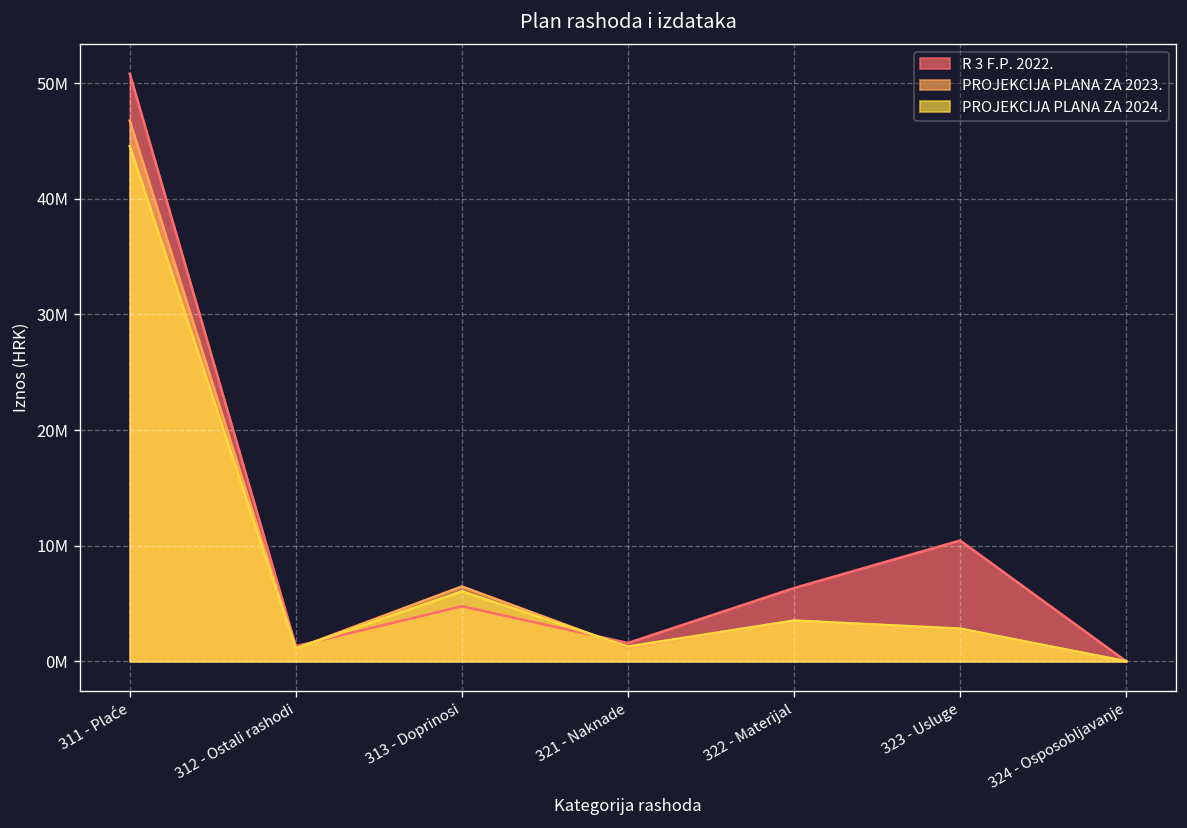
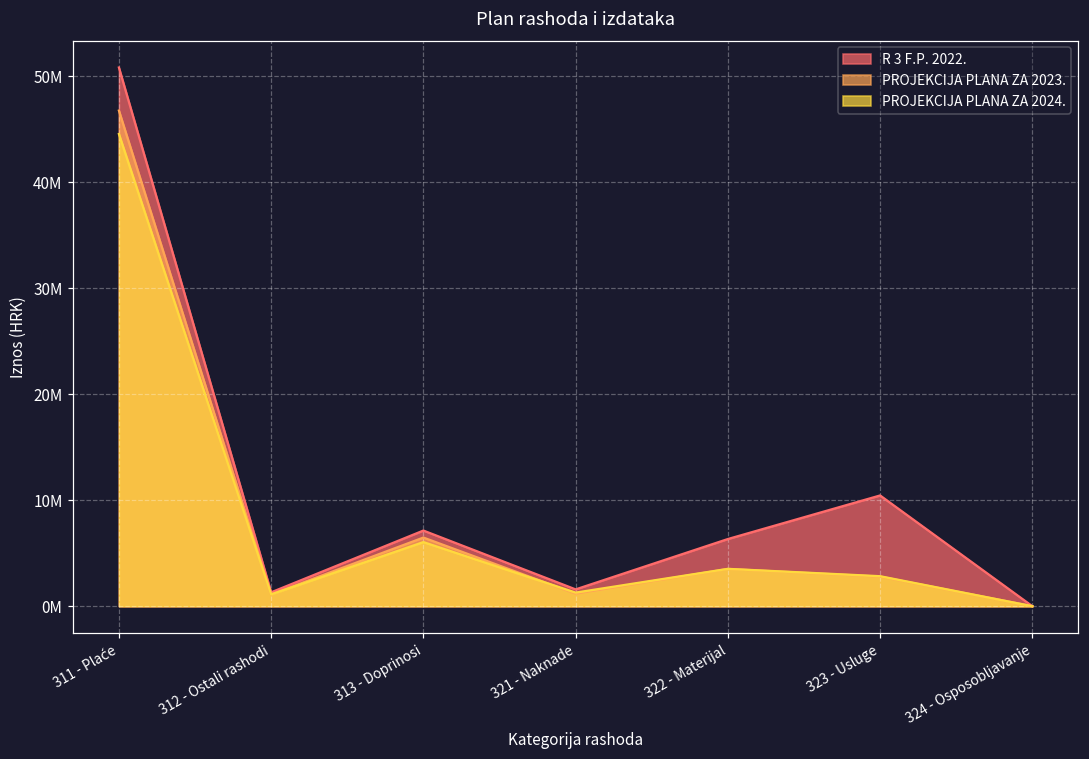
  {
    "R 3 F.P. 2022.": {
      "311 - Plaće": 51000000,
-     "313 - Doprinosi": 5000000,
+     "313 - Doprinosi": 7000000,
      "321 - Naknade": 2000000,
      "322 - Materijal": 6000000,
      "323 - Usluge": 10000000
    }
  }
